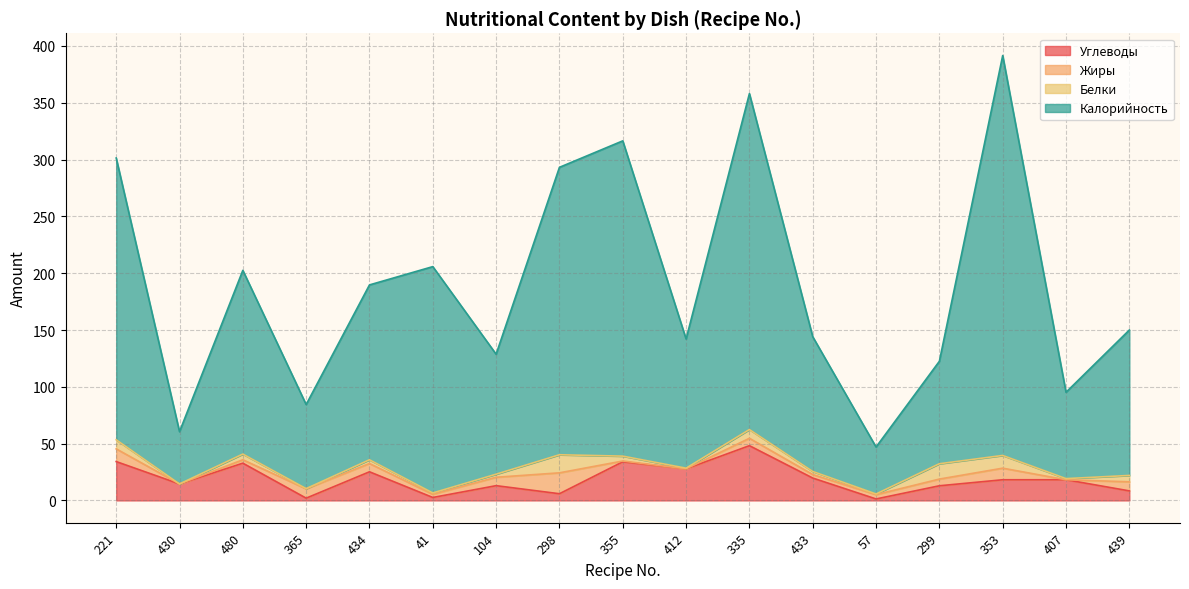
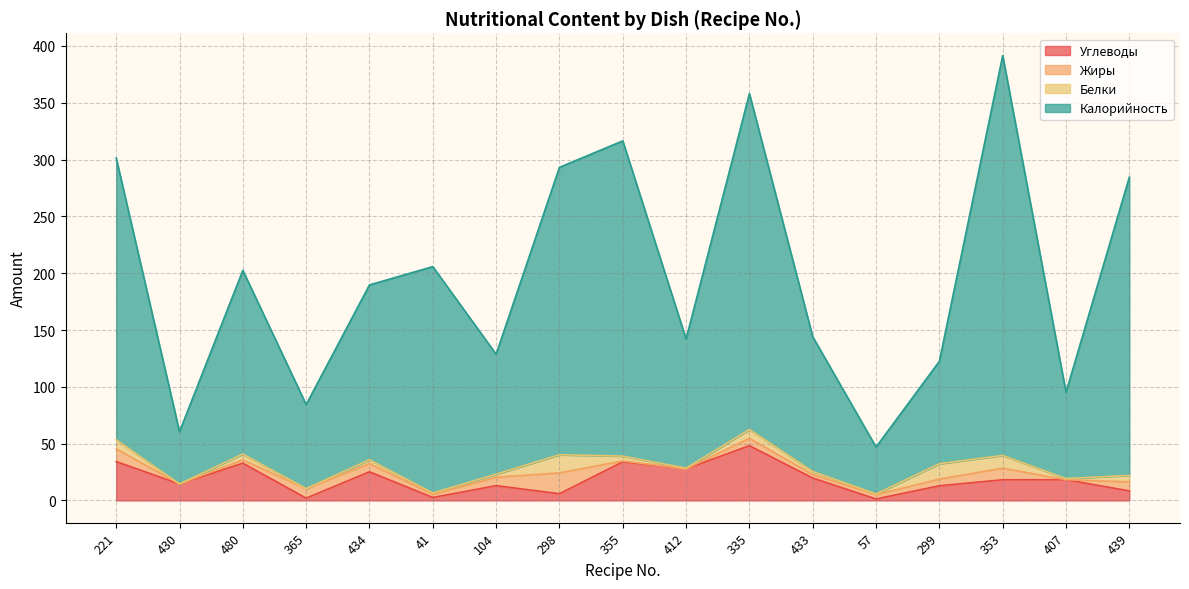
  {
    "Углеводы": {
      "221": 34,
      "480": 33,
      "365": 2,
      "434": 25,
      "41": 3,
      "104": 13,
      "298": 6,
      "335": 48,
      "433": 20,
      "57": 1,
      "299": 13,
      "353": 18,
      "439": 8
    },
    "Калорийность": {
      "221": 248,
      "430": 46,
      "480": 162,
      "365": 74,
      "434": 154,
      "41": 199,
      "104": 106,
      "298": 253,
      "355": 278,
      "412": 114,
      "335": 296,
      "433": 119,
      "57": 41,
      "299": 90,
      "353": 352,
      "407": 76,
-     "439": 128
+     "439": 263
    }
  }
